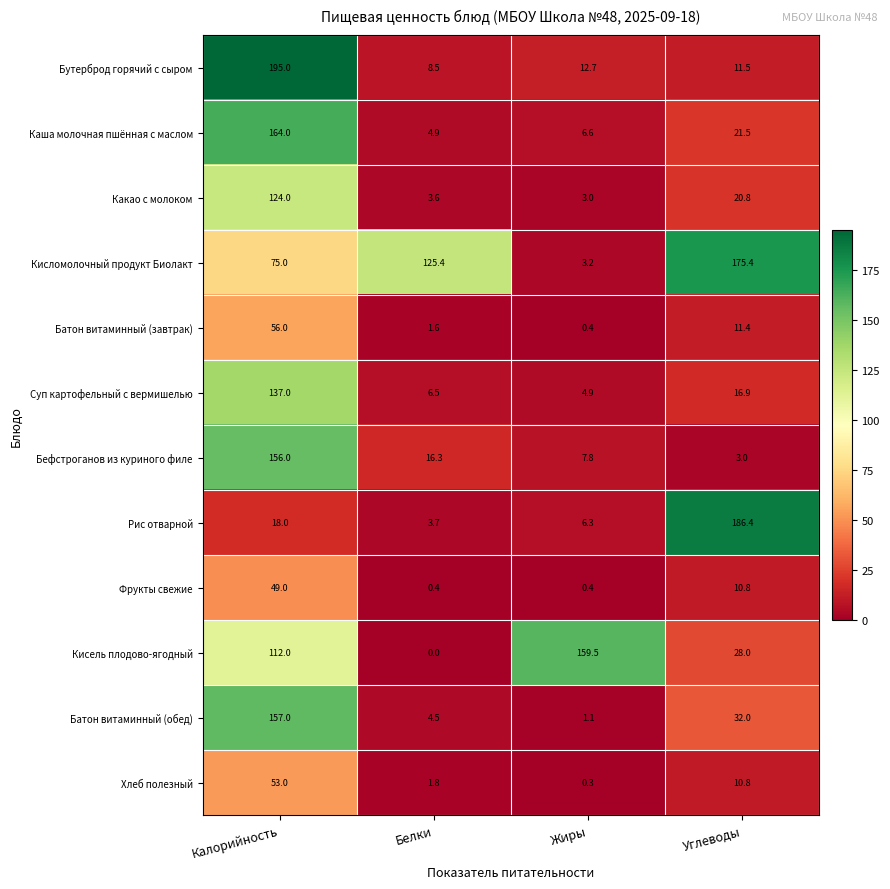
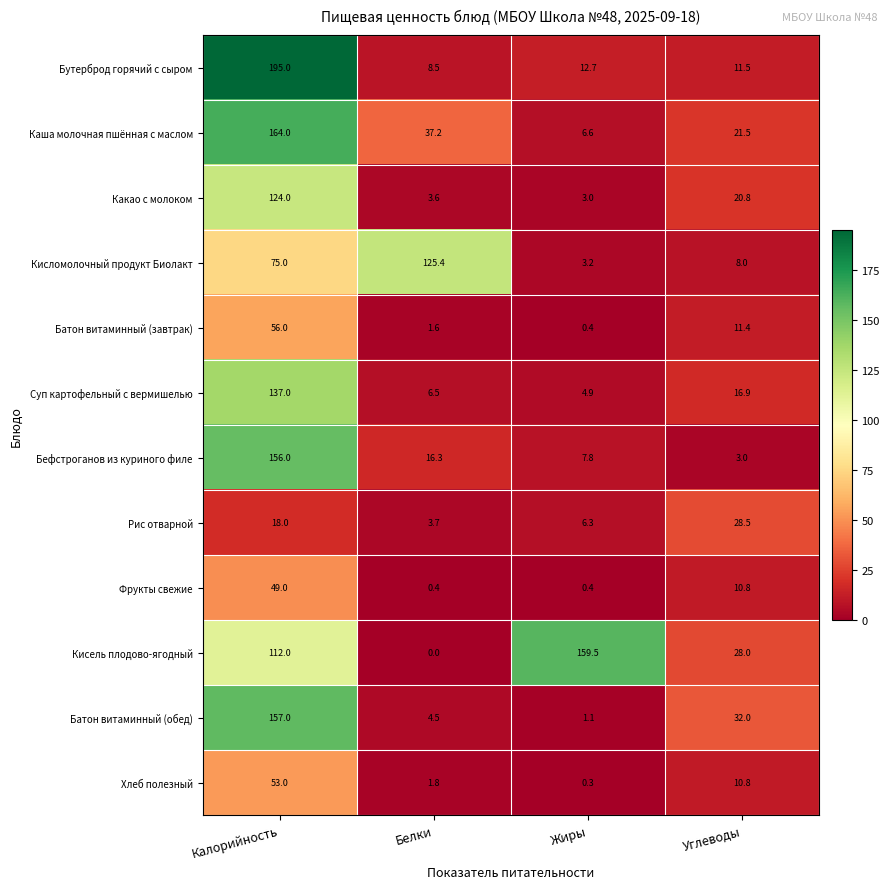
  {
    "Бутерброд горячий с сыром": {
      "Калорийность": 195.0,
      "Белки": 8.5,
      "Жиры": 12.7,
      "Углеводы": 11.5
    },
    "Каша молочная пшённая с маслом": {
      "Калорийность": 164.0,
-     "Белки": 4.9,
+     "Белки": 37.2,
      "Жиры": 6.6,
      "Углеводы": 21.5
    },
    "Какао с молоком": {
      "Калорийность": 124.0,
      "Белки": 3.6,
      "Жиры": 3.0,
      "Углеводы": 20.8
    },
    "Кисломолочный продукт Биолакт": {
      "Калорийность": 75.0,
      "Белки": 125.4,
      "Жиры": 3.2,
-     "Углеводы": 175.4
+     "Углеводы": 8.0
    },
    "Батон витаминный (завтрак)": {
      "Калорийность": 56.0,
      "Белки": 1.6,
      "Жиры": 0.4,
      "Углеводы": 11.4
    },
    "Суп картофельный с вермишелью": {
      "Калорийность": 137.0,
      "Белки": 6.5,
      "Жиры": 4.9,
      "Углеводы": 16.9
    },
    "Бефстроганов из куриного филе": {
      "Калорийность": 156.0,
      "Белки": 16.3,
      "Жиры": 7.8,
      "Углеводы": 3.0
    },
    "Рис отварной": {
      "Калорийность": 18.0,
      "Белки": 3.7,
      "Жиры": 6.3,
-     "Углеводы": 186.4
+     "Углеводы": 28.5
    },
    "Фрукты свежие": {
      "Калорийность": 49.0,
      "Белки": 0.4,
      "Жиры": 0.4,
      "Углеводы": 10.8
    },
    "Кисель плодово-ягодный": {
      "Калорийность": 112.0,
      "Белки": 0.0,
      "Жиры": 159.5,
      "Углеводы": 28.0
    },
    "Батон витаминный (обед)": {
      "Калорийность": 157.0,
      "Белки": 4.5,
      "Жиры": 1.1,
      "Углеводы": 32.0
    },
    "Хлеб полезный": {
      "Калорийность": 53.0,
      "Белки": 1.8,
      "Жиры": 0.3,
      "Углеводы": 10.8
    }
  }
